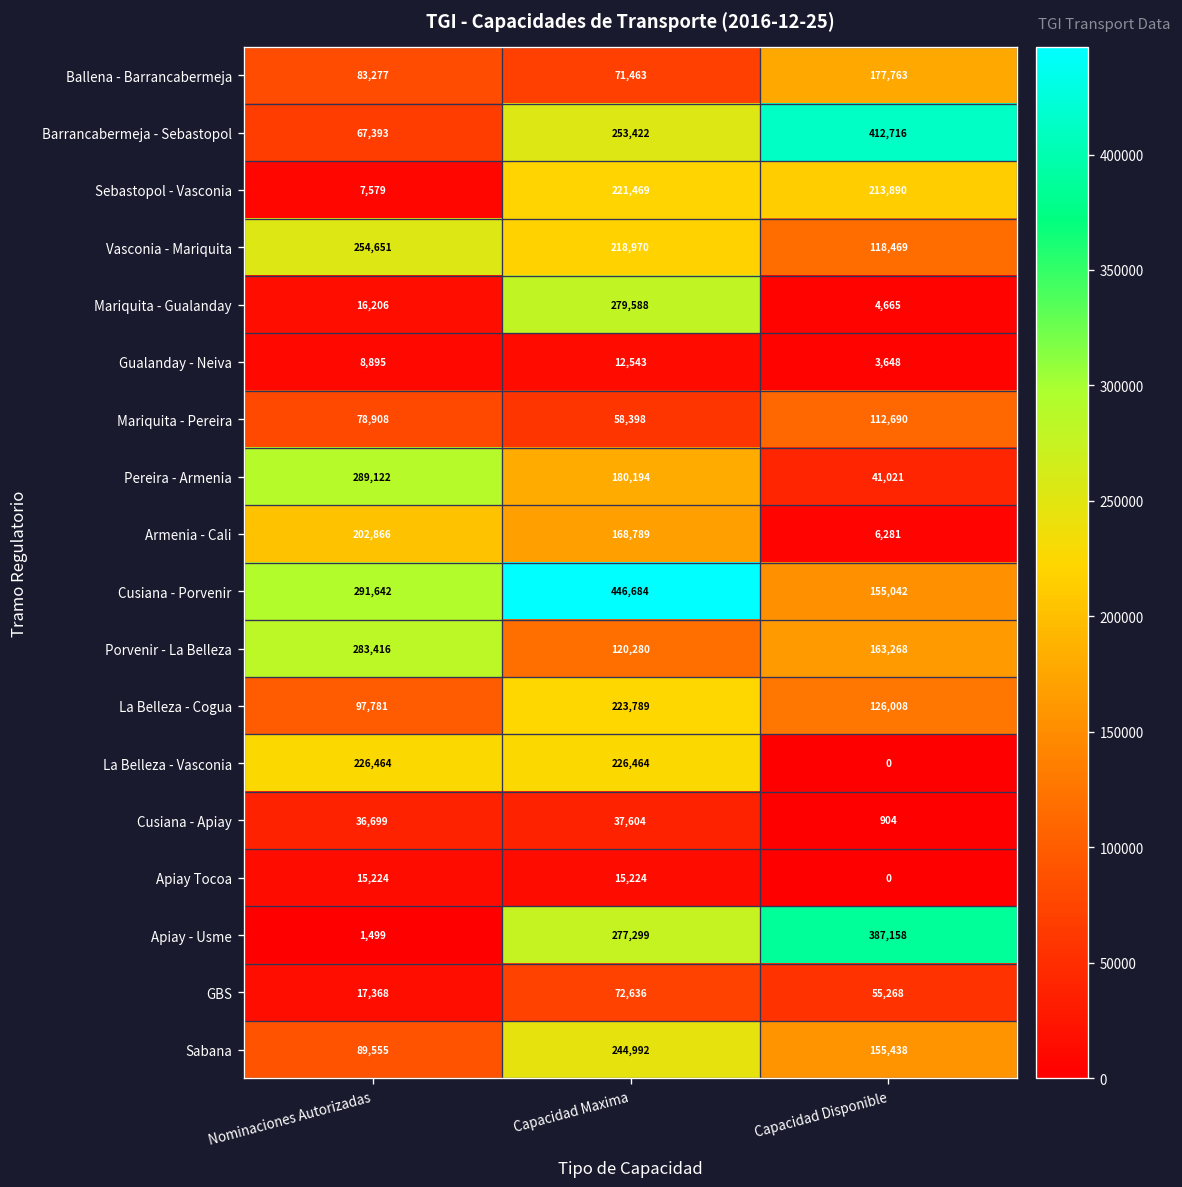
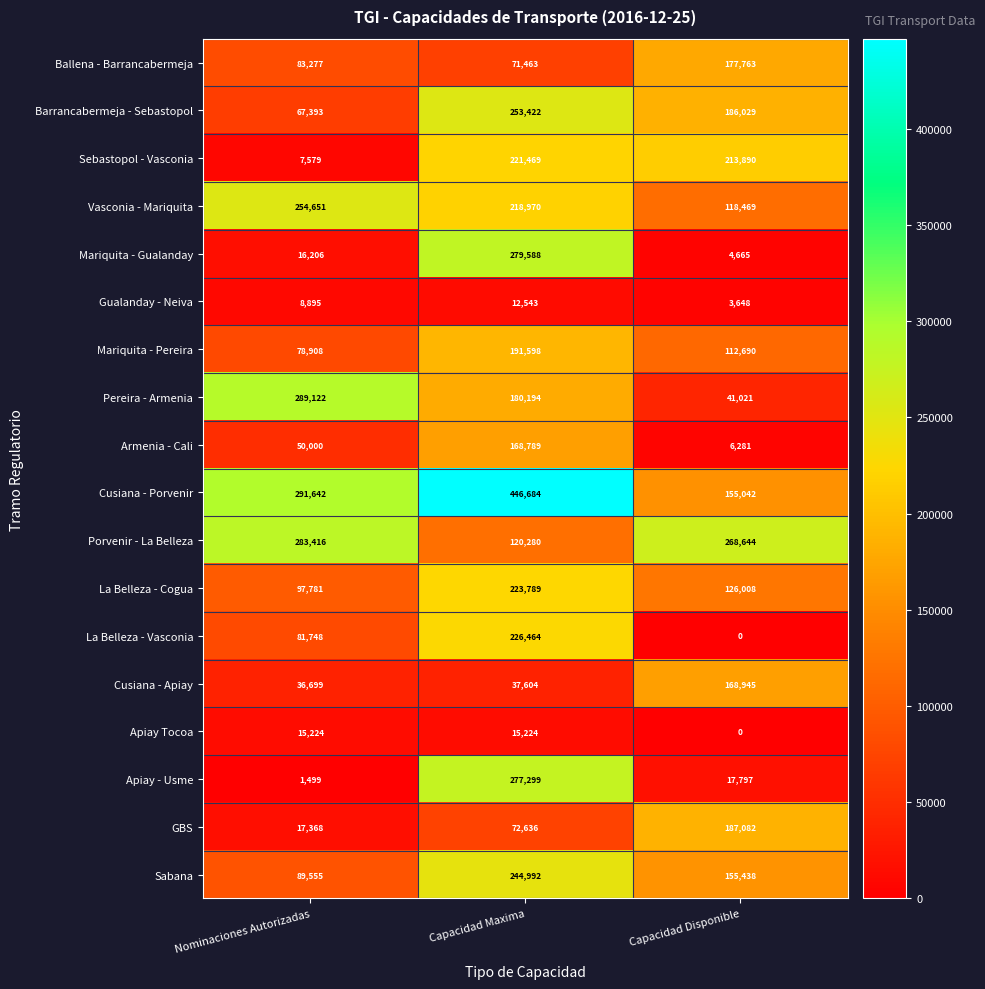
  {
    "Ballena - Barrancabermeja": {
      "Nominaciones Autorizadas": "83,277",
      "Capacidad Maxima": "71,463",
      "Capacidad Disponible": "177,763"
    },
    "Barrancabermeja - Sebastopol": {
      "Nominaciones Autorizadas": "67,393",
      "Capacidad Maxima": "253,422",
-     "Capacidad Disponible": "412,716"
+     "Capacidad Disponible": "186,029"
    },
    "Sebastopol - Vasconia": {
      "Nominaciones Autorizadas": "7,579",
      "Capacidad Maxima": "221,469",
      "Capacidad Disponible": "213,890"
    },
    "Vasconia - Mariquita": {
      "Nominaciones Autorizadas": "254,651",
      "Capacidad Maxima": "218,970",
      "Capacidad Disponible": "118,469"
    },
    "Mariquita - Gualanday": {
      "Nominaciones Autorizadas": "16,206",
      "Capacidad Maxima": "279,588",
      "Capacidad Disponible": "4,665"
    },
    "Gualanday - Neiva": {
      "Nominaciones Autorizadas": "8,895",
      "Capacidad Maxima": "12,543",
      "Capacidad Disponible": "3,648"
    },
    "Mariquita - Pereira": {
      "Nominaciones Autorizadas": "78,908",
-     "Capacidad Maxima": "58,398",
+     "Capacidad Maxima": "191,598",
      "Capacidad Disponible": "112,690"
    },
    "Pereira - Armenia": {
      "Nominaciones Autorizadas": "289,122",
      "Capacidad Maxima": "180,194",
      "Capacidad Disponible": "41,021"
    },
    "Armenia - Cali": {
-     "Nominaciones Autorizadas": "202,866",
+     "Nominaciones Autorizadas": "50,000",
      "Capacidad Maxima": "168,789",
      "Capacidad Disponible": "6,281"
    },
    "Cusiana - Porvenir": {
      "Nominaciones Autorizadas": "291,642",
      "Capacidad Maxima": "446,684",
      "Capacidad Disponible": "155,042"
    },
    "Porvenir - La Belleza": {
      "Nominaciones Autorizadas": "283,416",
      "Capacidad Maxima": "120,280",
-     "Capacidad Disponible": "163,268"
+     "Capacidad Disponible": "268,644"
    },
    "La Belleza - Cogua": {
      "Nominaciones Autorizadas": "97,781",
      "Capacidad Maxima": "223,789",
      "Capacidad Disponible": "126,008"
    },
    "La Belleza - Vasconia": {
-     "Nominaciones Autorizadas": "226,464",
+     "Nominaciones Autorizadas": "81,748",
      "Capacidad Maxima": "226,464",
      "Capacidad Disponible": "0"
    },
    "Cusiana - Apiay": {
      "Nominaciones Autorizadas": "36,699",
      "Capacidad Maxima": "37,604",
-     "Capacidad Disponible": "904"
+     "Capacidad Disponible": "168,945"
    },
    "Apiay Tocoa": {
      "Nominaciones Autorizadas": "15,224",
      "Capacidad Maxima": "15,224",
      "Capacidad Disponible": "0"
    },
    "Apiay - Usme": {
      "Nominaciones Autorizadas": "1,499",
      "Capacidad Maxima": "277,299",
-     "Capacidad Disponible": "387,158"
+     "Capacidad Disponible": "17,797"
    },
    "GBS": {
      "Nominaciones Autorizadas": "17,368",
      "Capacidad Maxima": "72,636",
-     "Capacidad Disponible": "55,268"
+     "Capacidad Disponible": "187,082"
    },
    "Sabana": {
      "Nominaciones Autorizadas": "89,555",
      "Capacidad Maxima": "244,992",
      "Capacidad Disponible": "155,438"
    }
  }
